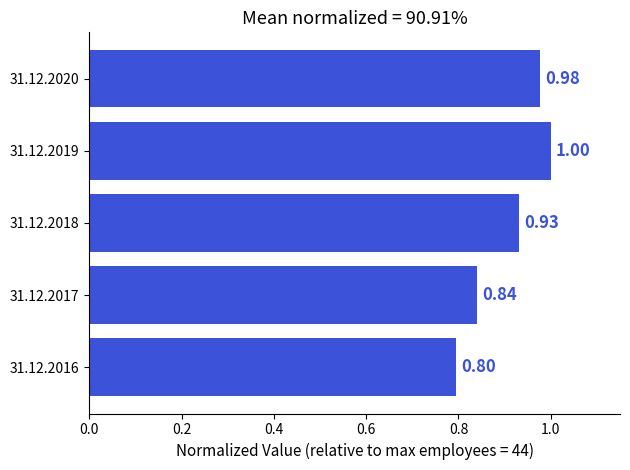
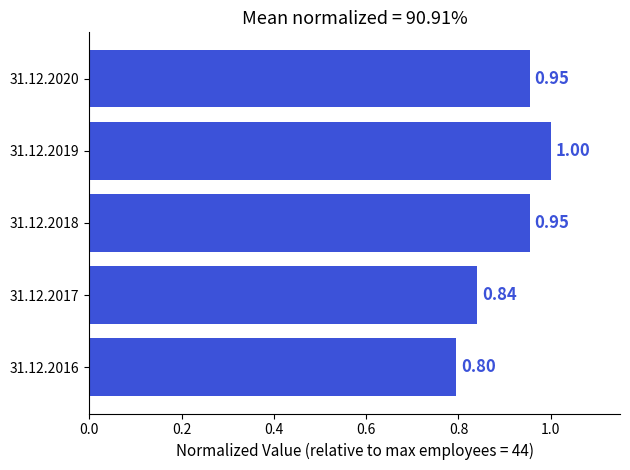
  {
-   "31.12.2020": 0.98,
+   "31.12.2020": 0.95,
    "31.12.2019": 1.00,
-   "31.12.2018": 0.93,
+   "31.12.2018": 0.95,
    "31.12.2017": 0.84,
    "31.12.2016": 0.80
  }
